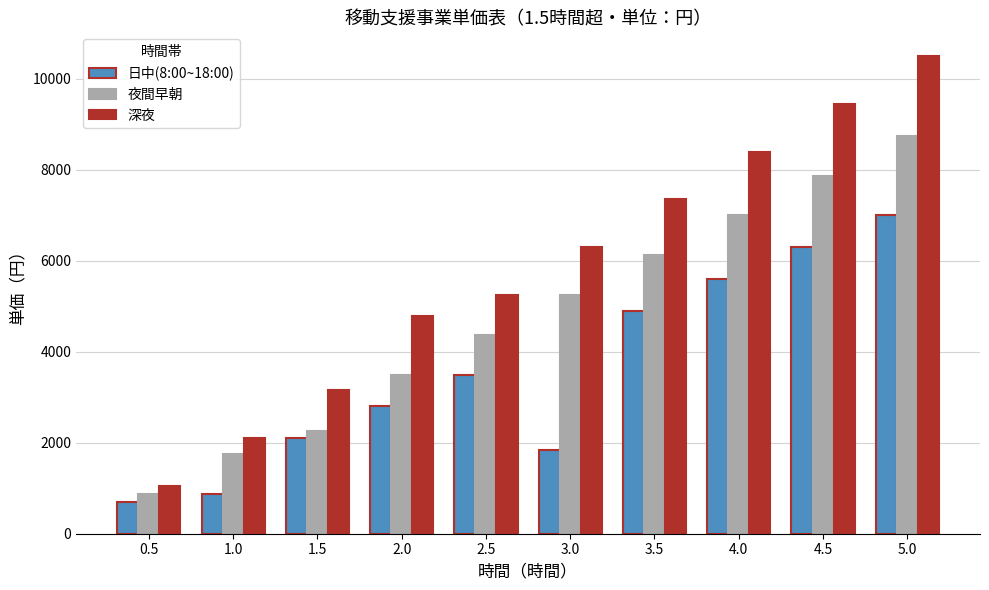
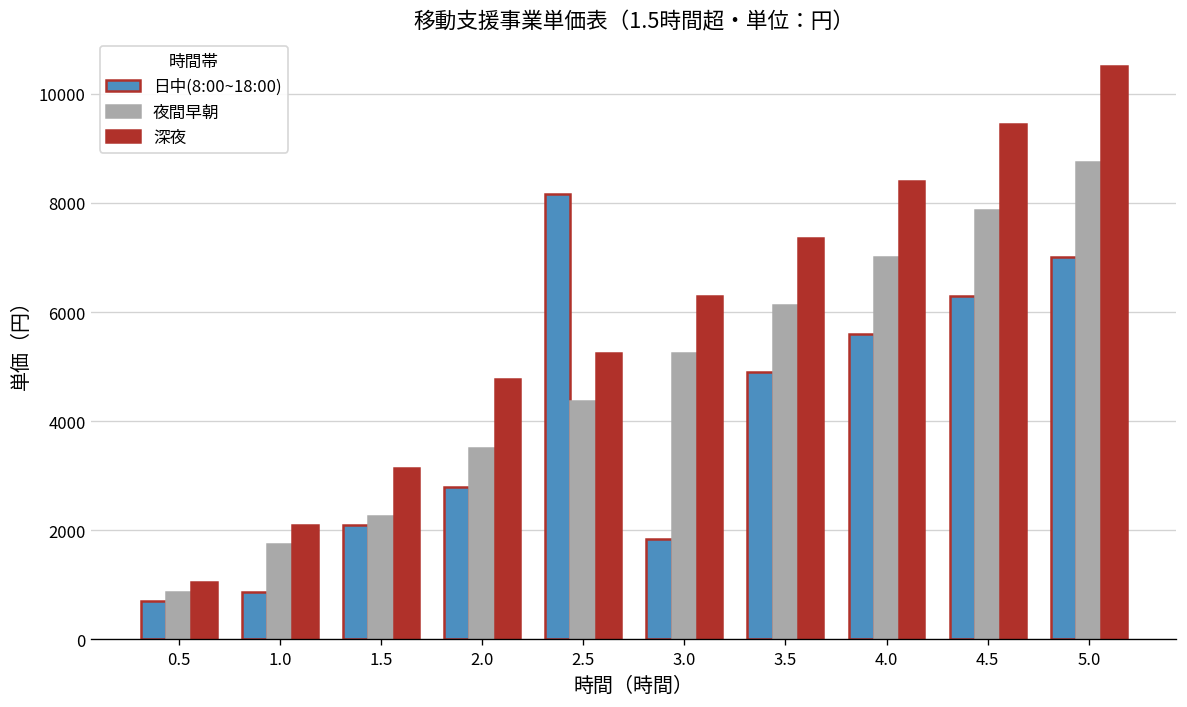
  {
    "日中(8:00~18:00)": {
      "0.5": 700,
      "1.0": 900,
      "1.5": 2100,
      "2.0": 2800,
-     "2.5": 3500,
+     "2.5": 8200,
      "3.0": 1800,
      "3.5": 4900,
      "4.0": 5600,
      "4.5": 6300,
      "5.0": 7000
    },
    "夜間早朝": {
      "0.5": 900,
      "1.0": 1800,
      "1.5": 2300,
      "2.0": 3500,
      "2.5": 4400,
      "3.0": 5300,
      "3.5": 6100,
      "4.0": 7000,
      "4.5": 7900,
      "5.0": 8800
    },
    "深夜": {
      "0.5": 1100,
      "1.0": 2100,
      "1.5": 3200,
      "2.0": 4800,
      "2.5": 5300,
      "3.0": 6300,
      "3.5": 7400,
      "4.0": 8400,
      "4.5": 9500,
      "5.0": 10500
    }
  }
